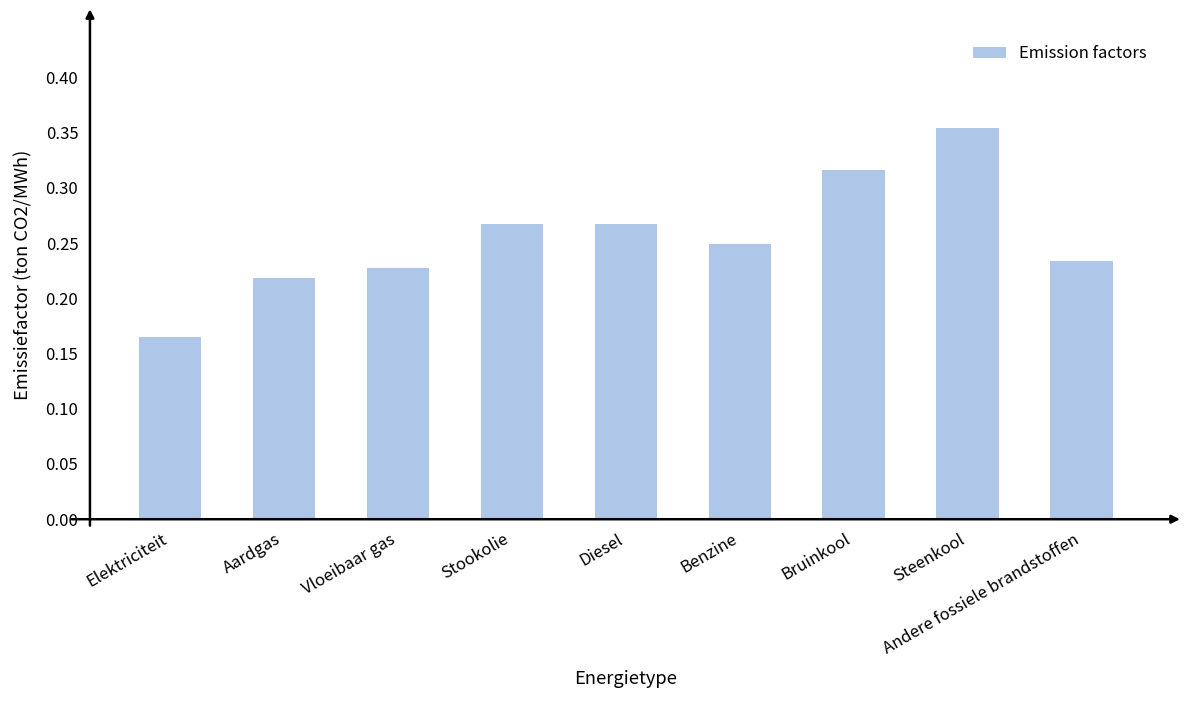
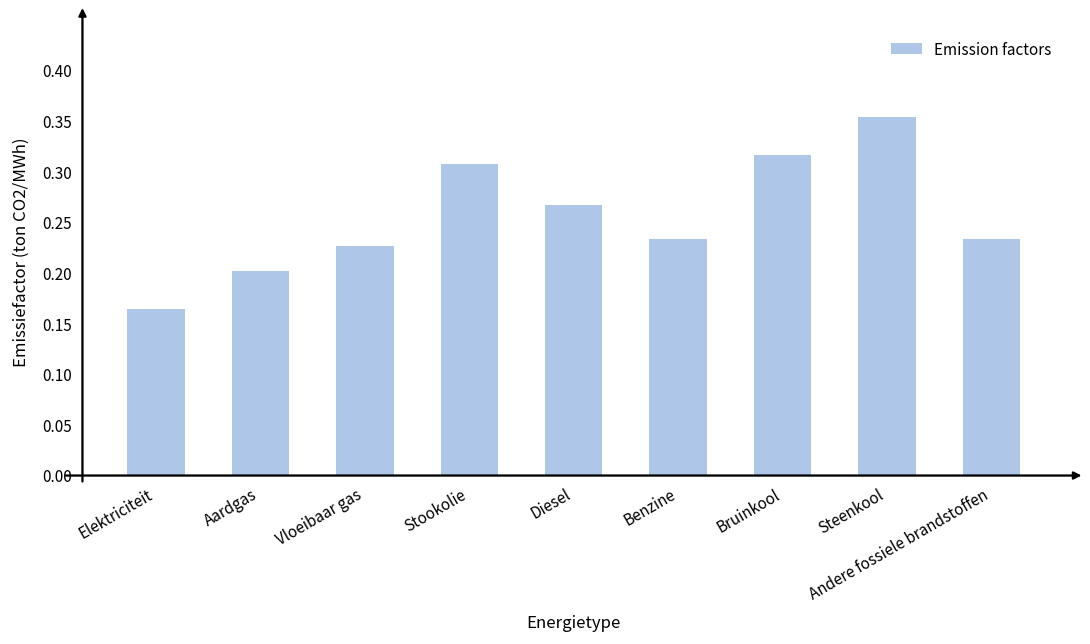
  {
    "Elektriciteit": 0.16,
-   "Aardgas": 0.22,
+   "Aardgas": 0.20,
    "Vloeibaar gas": 0.23,
-   "Stookolie": 0.27,
+   "Stookolie": 0.31,
    "Diesel": 0.27,
-   "Benzine": 0.25,
+   "Benzine": 0.23,
    "Bruinkool": 0.32,
    "Steenkool": 0.35,
    "Andere fossiele brandstoffen": 0.23
  }
